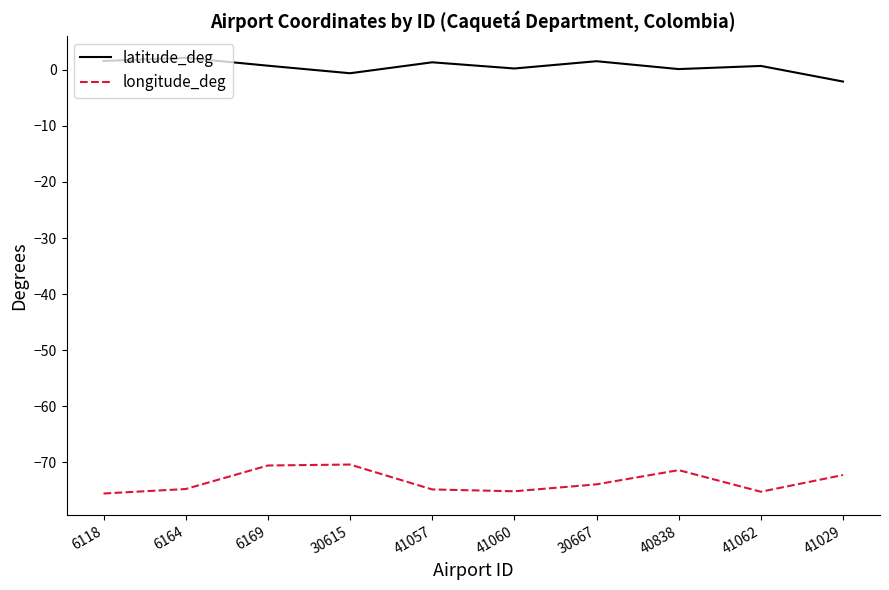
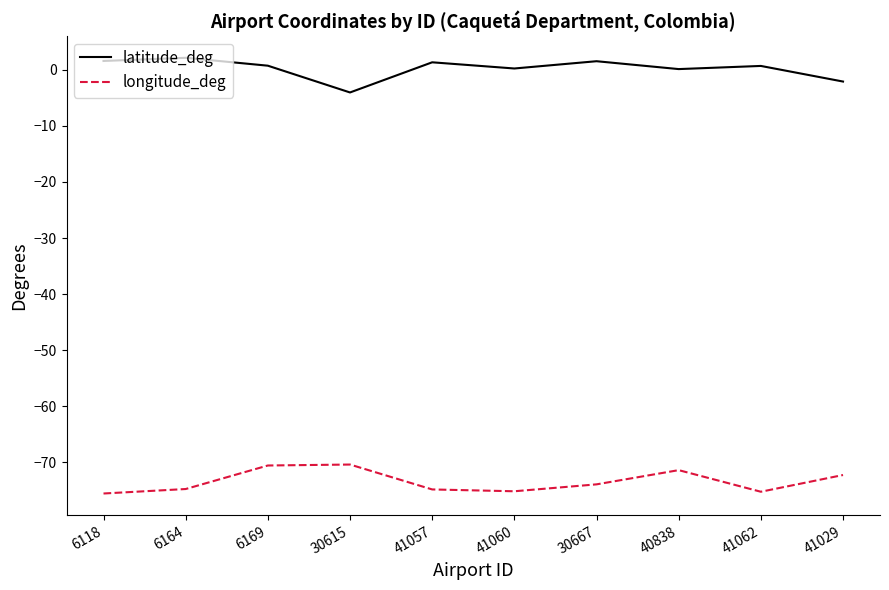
  {
    "latitude_deg": {
      "6169": 1,
-     "30615": -1,
+     "30615": -4,
      "41057": 1,
      "41060": 0,
      "30667": 2,
      "40838": 0,
      "41062": 1,
      "41029": -2
    },
    "longitude_deg": {
      "6118": -76,
      "6164": -75,
      "6169": -71,
      "30615": -70,
      "41057": -75,
      "41060": -75,
      "30667": -74,
      "40838": -71,
      "41062": -75,
      "41029": -72
    }
  }
